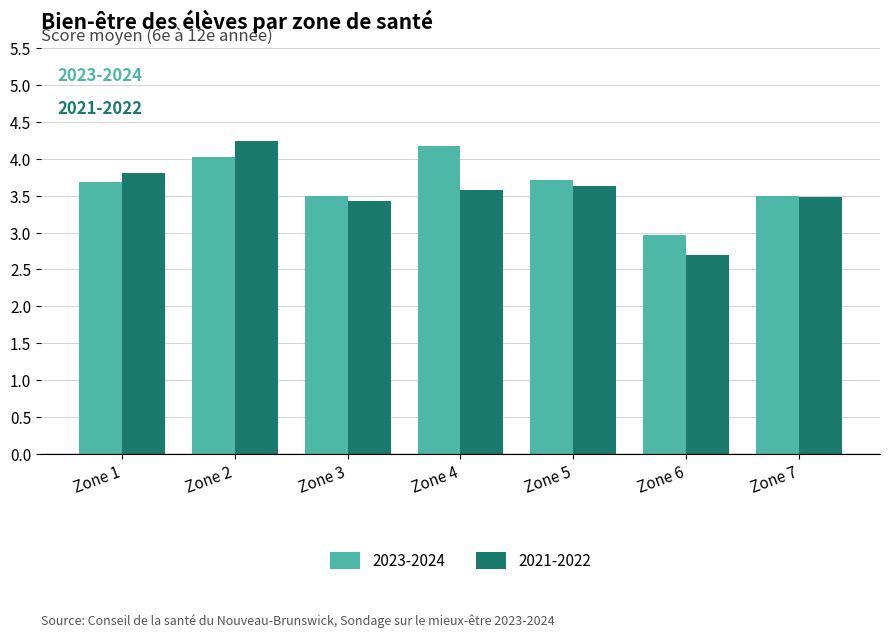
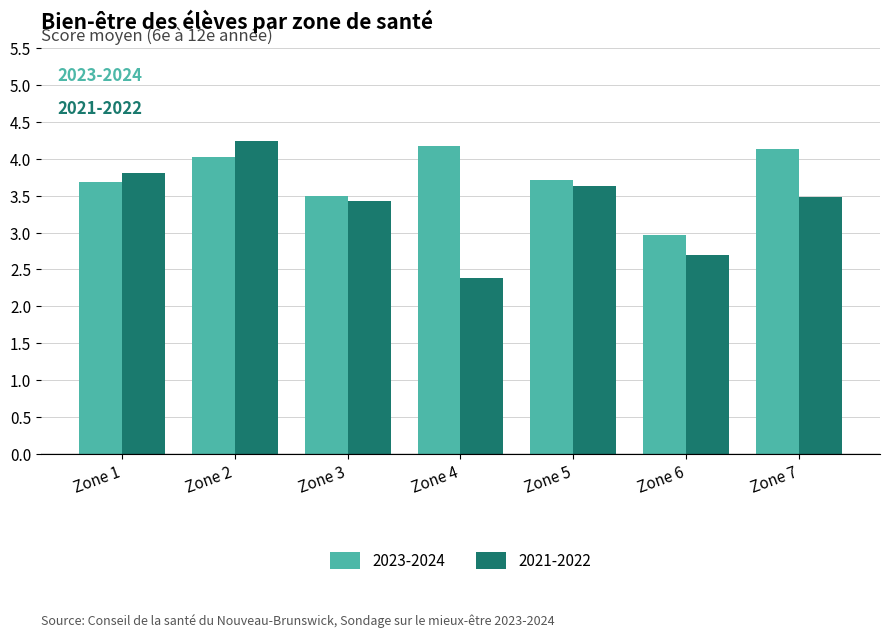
  {
    "2023-2024": {
      "Zone 1": 3.7,
      "Zone 2": 4.0,
      "Zone 3": 3.5,
      "Zone 4": 4.2,
      "Zone 5": 3.7,
      "Zone 6": 3.0,
-     "Zone 7": 3.5
+     "Zone 7": 4.1
    },
    "2021-2022": {
      "Zone 1": 3.8,
      "Zone 2": 4.2,
      "Zone 3": 3.4,
-     "Zone 4": 3.6,
+     "Zone 4": 2.4,
      "Zone 5": 3.6,
      "Zone 6": 2.7,
      "Zone 7": 3.5
    }
  }
